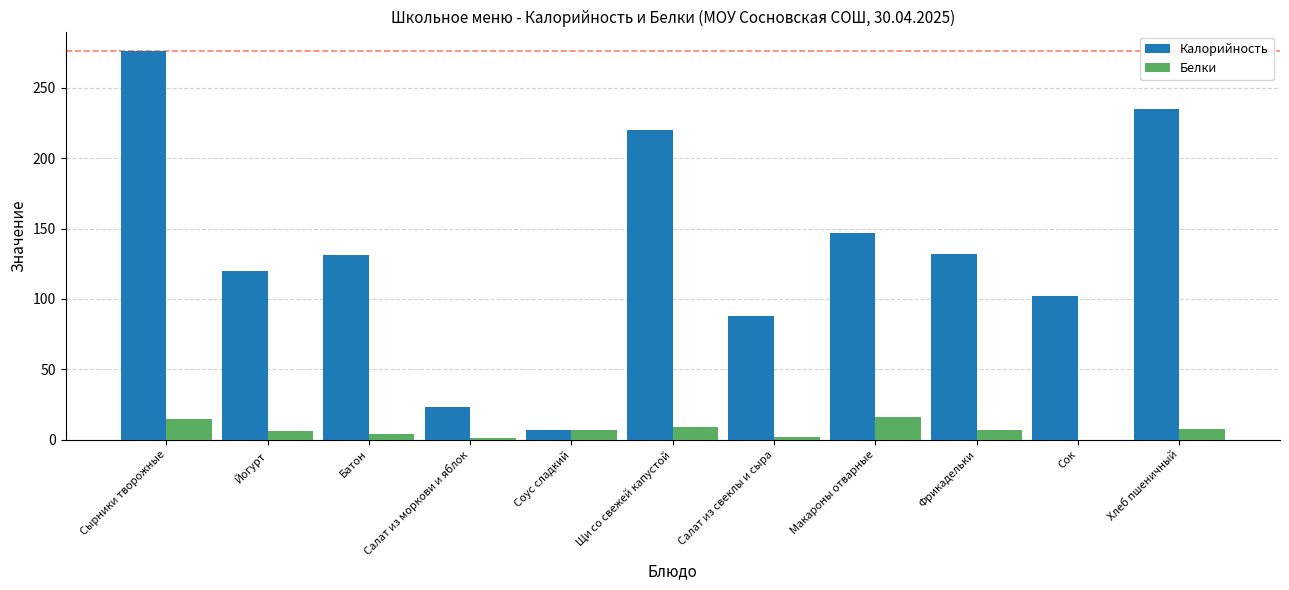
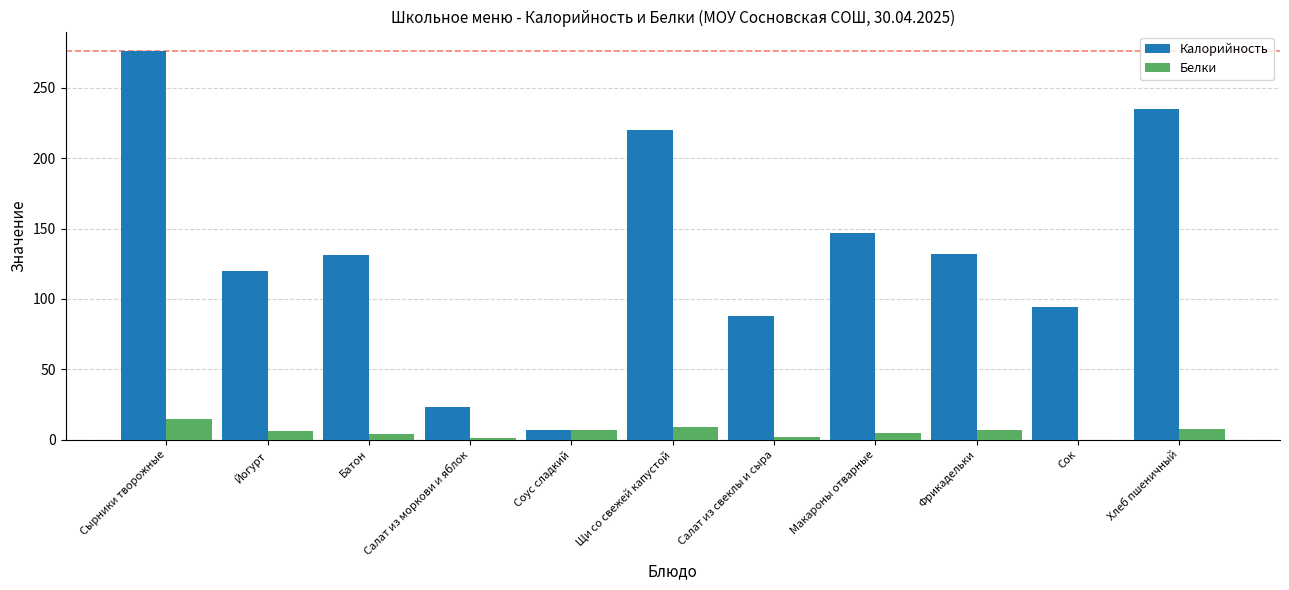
  {
    "Калорийность": {
      "Сырники творожные": 276,
      "Йогурт": 120,
      "Батон": 131,
      "Салат из моркови и яблок": 23,
      "Соус сладкий": 7,
      "Щи со свежей капустой": 220,
      "Салат из свеклы и сыра": 88,
      "Макароны отварные": 147,
      "Фрикадельки": 132,
-     "Сок": 102,
+     "Сок": 94,
      "Хлеб пшеничный": 235
    },
    "Белки": {
      "Сырники творожные": 15,
      "Йогурт": 6,
      "Батон": 4,
      "Соус сладкий": 7,
      "Щи со свежей капустой": 9,
      "Салат из свеклы и сыра": 2,
-     "Макароны отварные": 16,
+     "Макароны отварные": 5,
      "Фрикадельки": 7,
      "Сок": 0,
      "Хлеб пшеничный": 8
    }
  }
